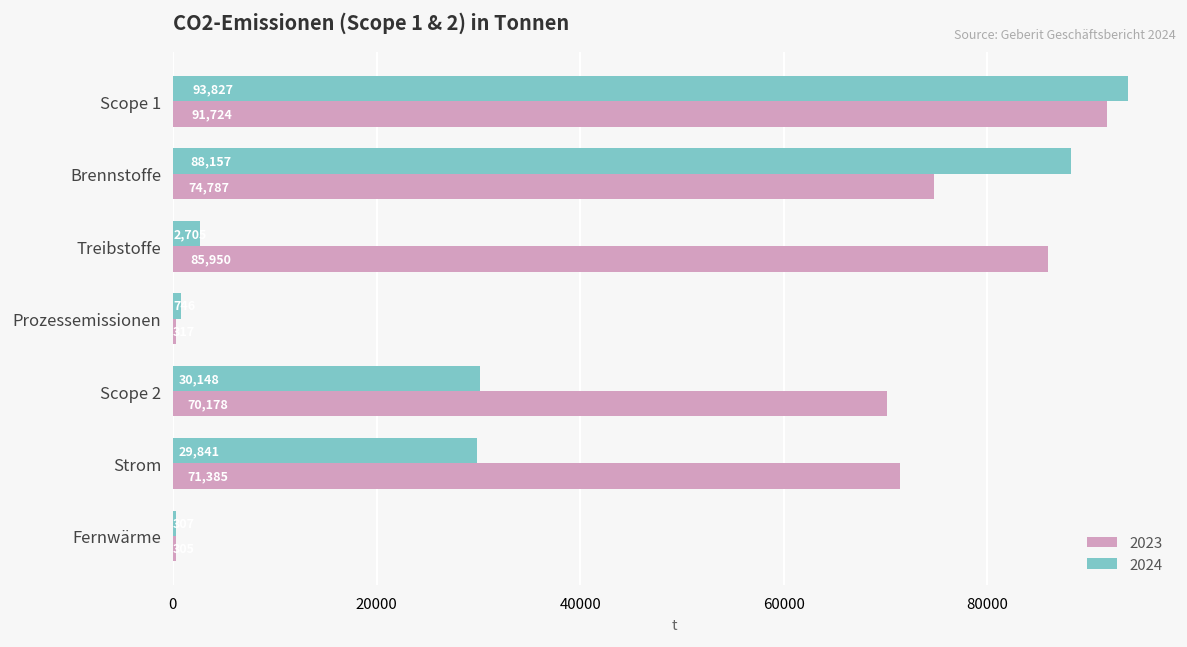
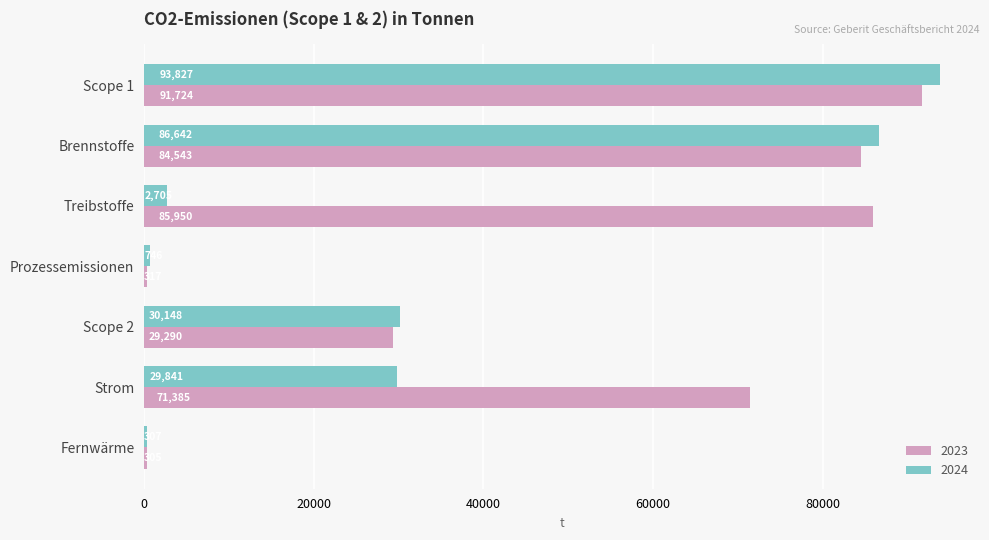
  {
    "2023": {
      "Scope 1": "91,724",
-     "Brennstoffe": "74,787",
+     "Brennstoffe": "84,543",
      "Treibstoffe": "85,950",
-     "Scope 2": "70,178",
+     "Scope 2": "29,290",
      "Strom": "71,385"
    },
    "2024": {
      "Scope 1": "93,827",
-     "Brennstoffe": "88,157",
+     "Brennstoffe": "86,642",
      "Treibstoffe": "2,705",
      "Scope 2": "30,148",
      "Strom": "29,841"
    }
  }
